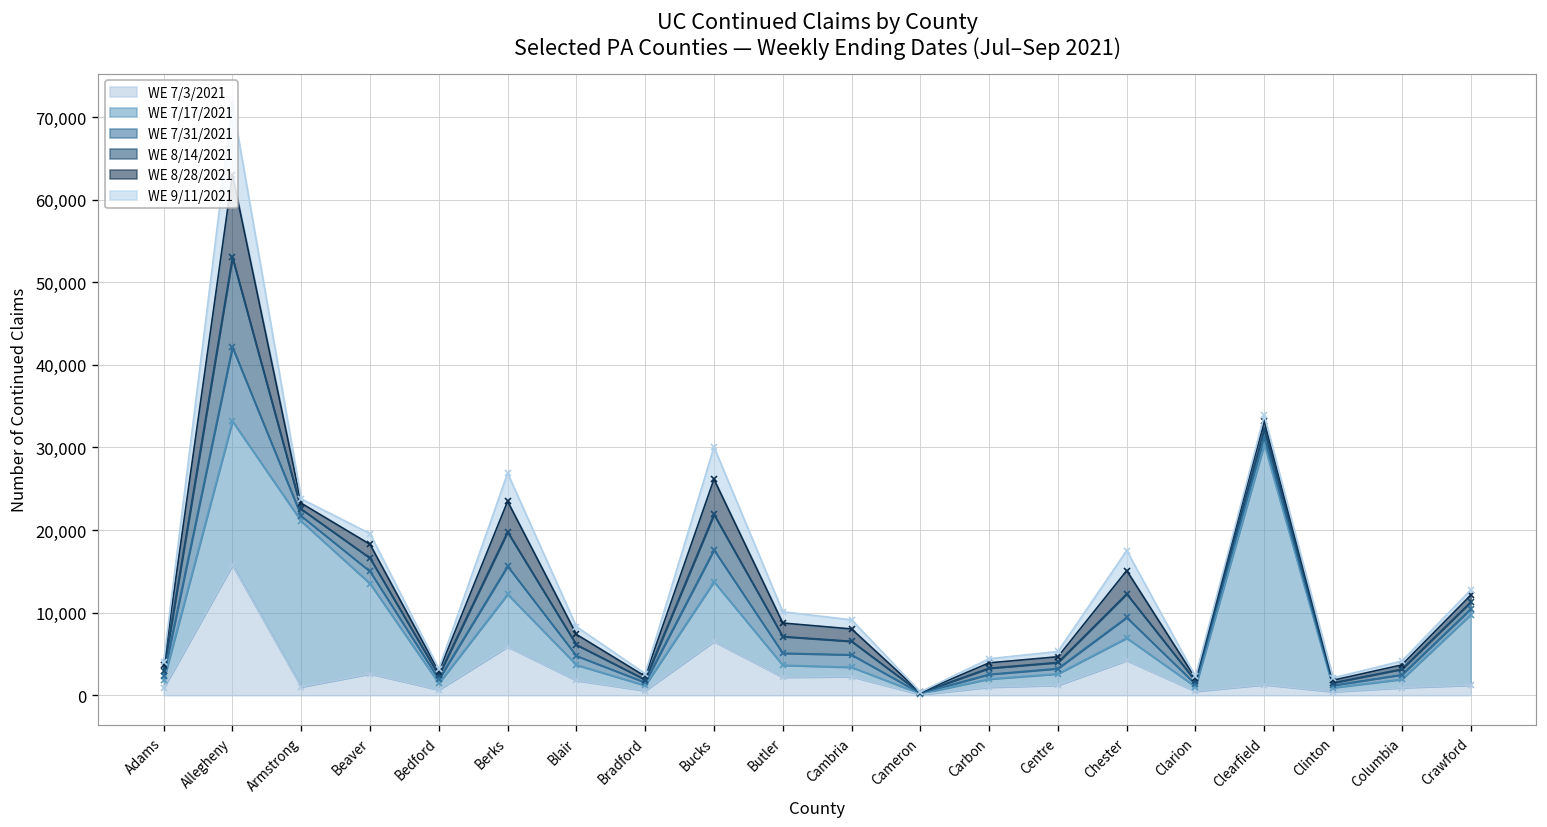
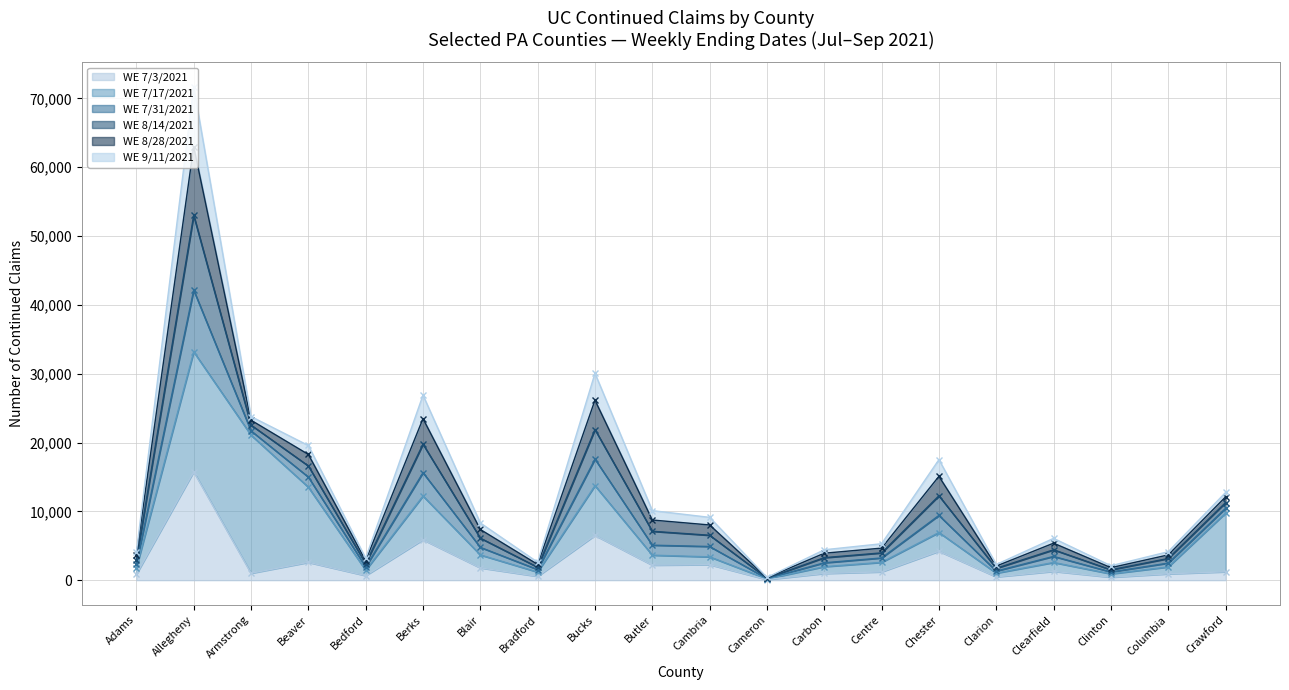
  {
    "WE 7/17/2021": {
      "Adams": "1,000",
      "Allegheny": "17,000",
      "Armstrong": "20,000",
      "Beaver": "11,000",
      "Bedford": "1,000",
      "Berks": "6,000",
      "Blair": "2,000",
      "Bucks": "7,000",
      "Butler": "1,000",
      "Cambria": "1,000",
      "Carbon": "1,000",
      "Centre": "1,000",
      "Chester": "3,000",
-     "Clearfield": "29,000",
+     "Clearfield": "1,000",
      "Columbia": "1,000",
      "Crawford": "9,000"
    }
  }
